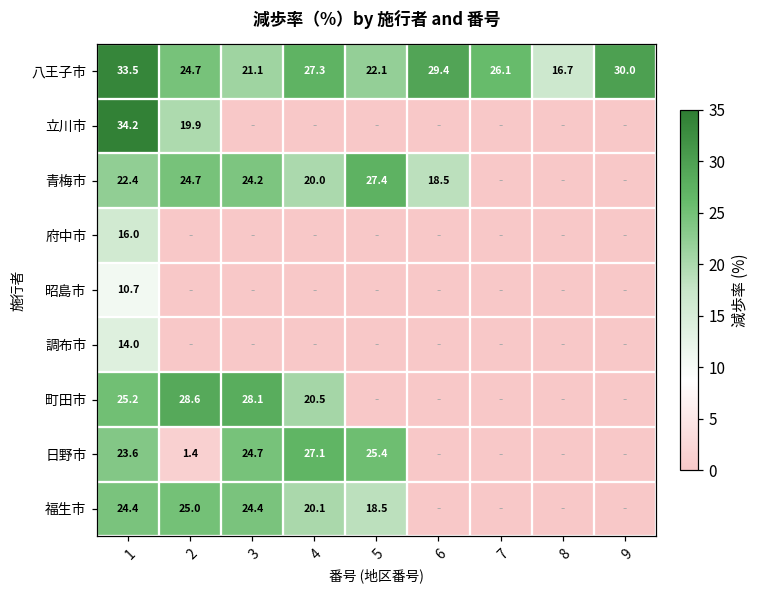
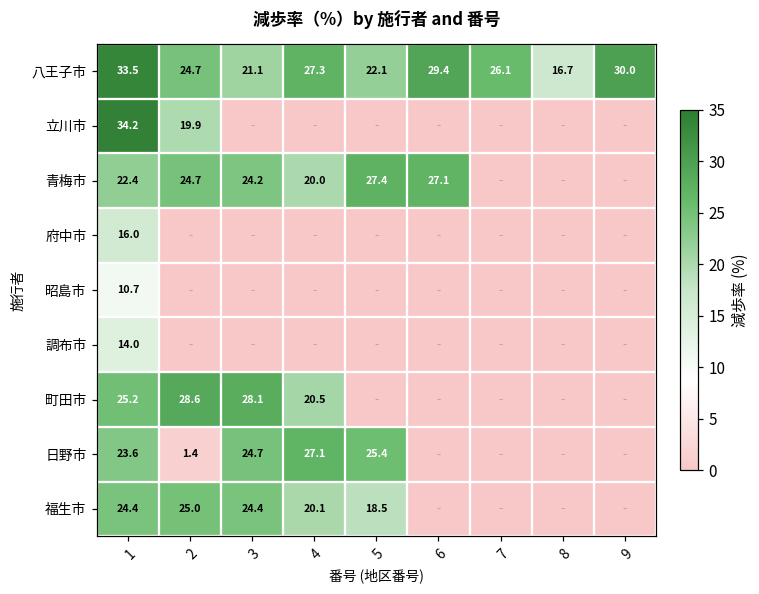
  {
    "八王子市": {
      "1": 33.5,
      "2": 24.7,
      "3": 21.1,
      "4": 27.3,
      "5": 22.1,
      "6": 29.4,
      "7": 26.1,
      "8": 16.7,
      "9": 30.0
    },
    "立川市": {
      "1": 34.2,
      "2": 19.9
    },
    "青梅市": {
      "1": 22.4,
      "2": 24.7,
      "3": 24.2,
      "4": 20.0,
      "5": 27.4,
-     "6": 18.5
+     "6": 27.1
    },
    "府中市": {
      "1": 16.0
    },
    "昭島市": {
      "1": 10.7
    },
    "調布市": {
      "1": 14.0
    },
    "町田市": {
      "1": 25.2,
      "2": 28.6,
      "3": 28.1,
      "4": 20.5
    },
    "日野市": {
      "1": 23.6,
      "2": 1.4,
      "3": 24.7,
      "4": 27.1,
      "5": 25.4
    },
    "福生市": {
      "1": 24.4,
      "2": 25.0,
      "3": 24.4,
      "4": 20.1,
      "5": 18.5
    }
  }
